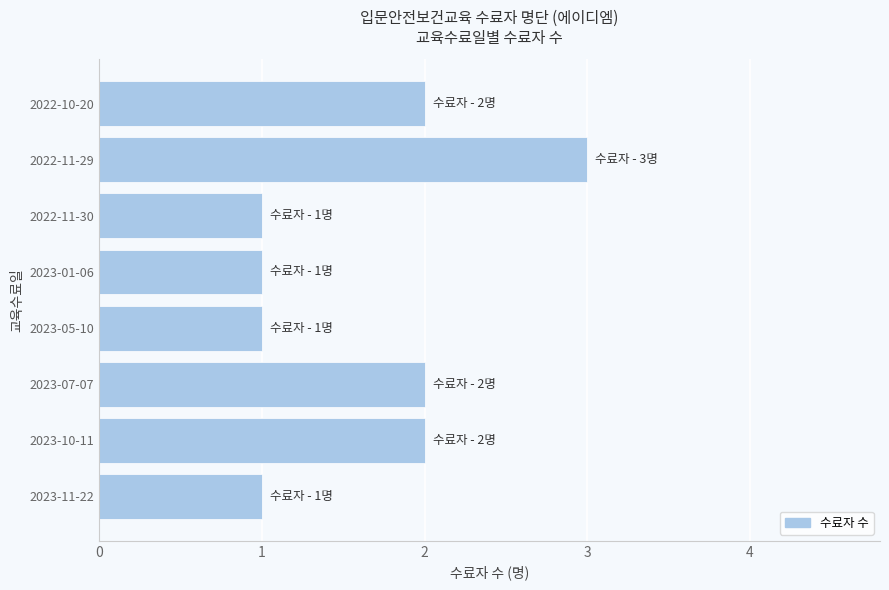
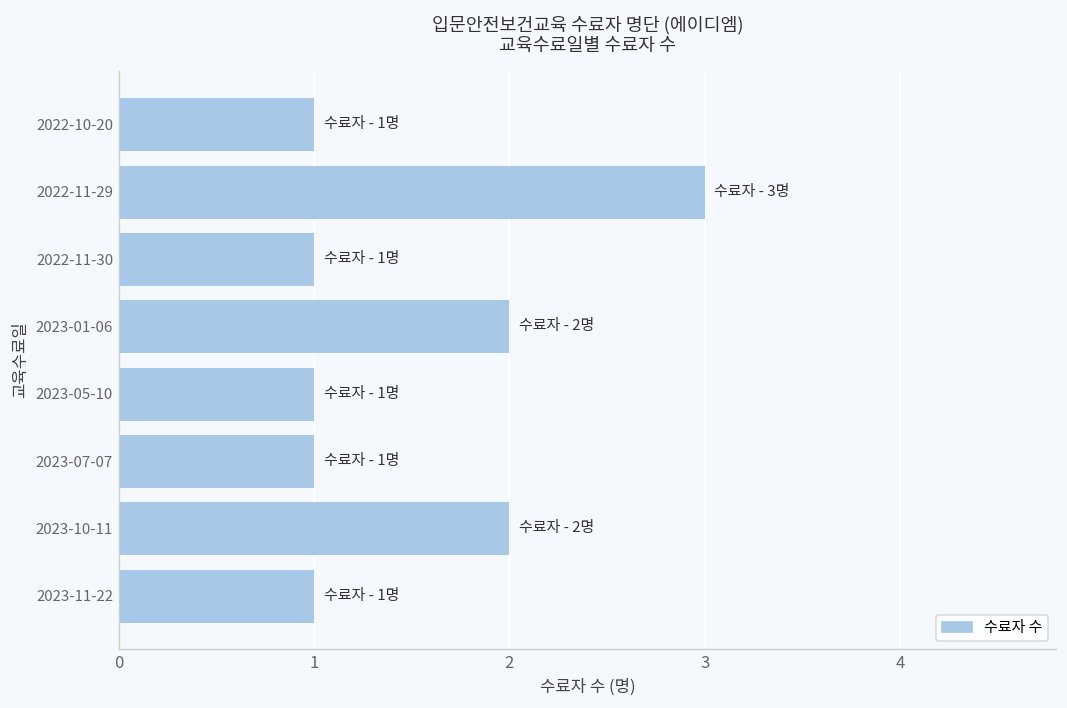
  {
-   "2022-10-20": "2명",
+   "2022-10-20": "1명",
    "2022-11-29": "3명",
    "2022-11-30": "1명",
-   "2023-01-06": "1명",
+   "2023-01-06": "2명",
    "2023-05-10": "1명",
-   "2023-07-07": "2명",
+   "2023-07-07": "1명",
    "2023-10-11": "2명",
    "2023-11-22": "1명"
  }
